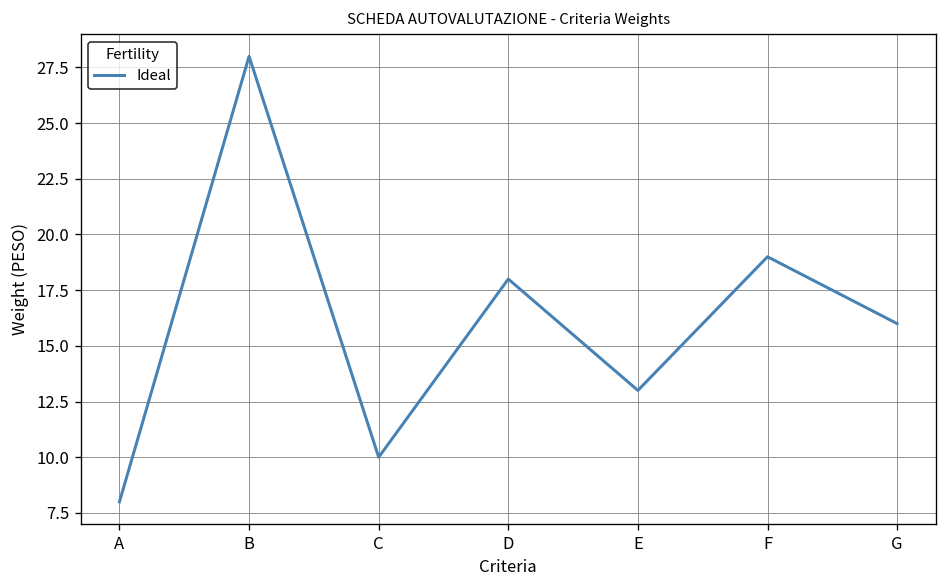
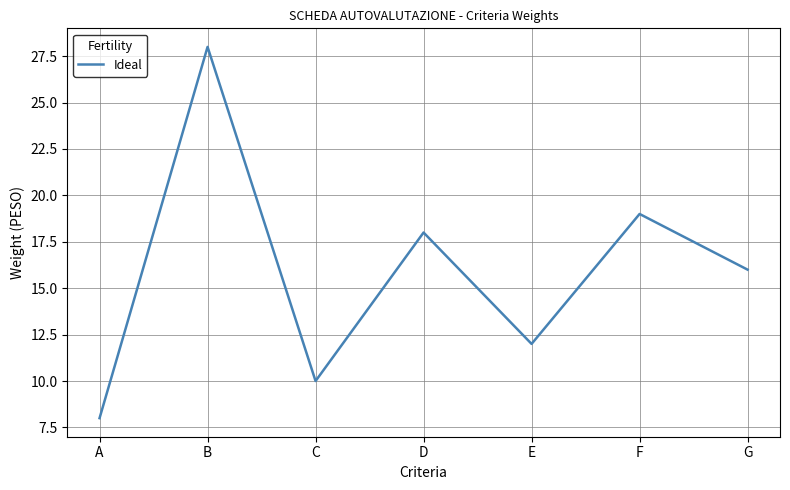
  {
    "A": 8,
    "B": 28,
    "C": 10,
    "D": 18,
-   "E": 13,
+   "E": 12,
    "F": 19,
    "G": 16
  }
